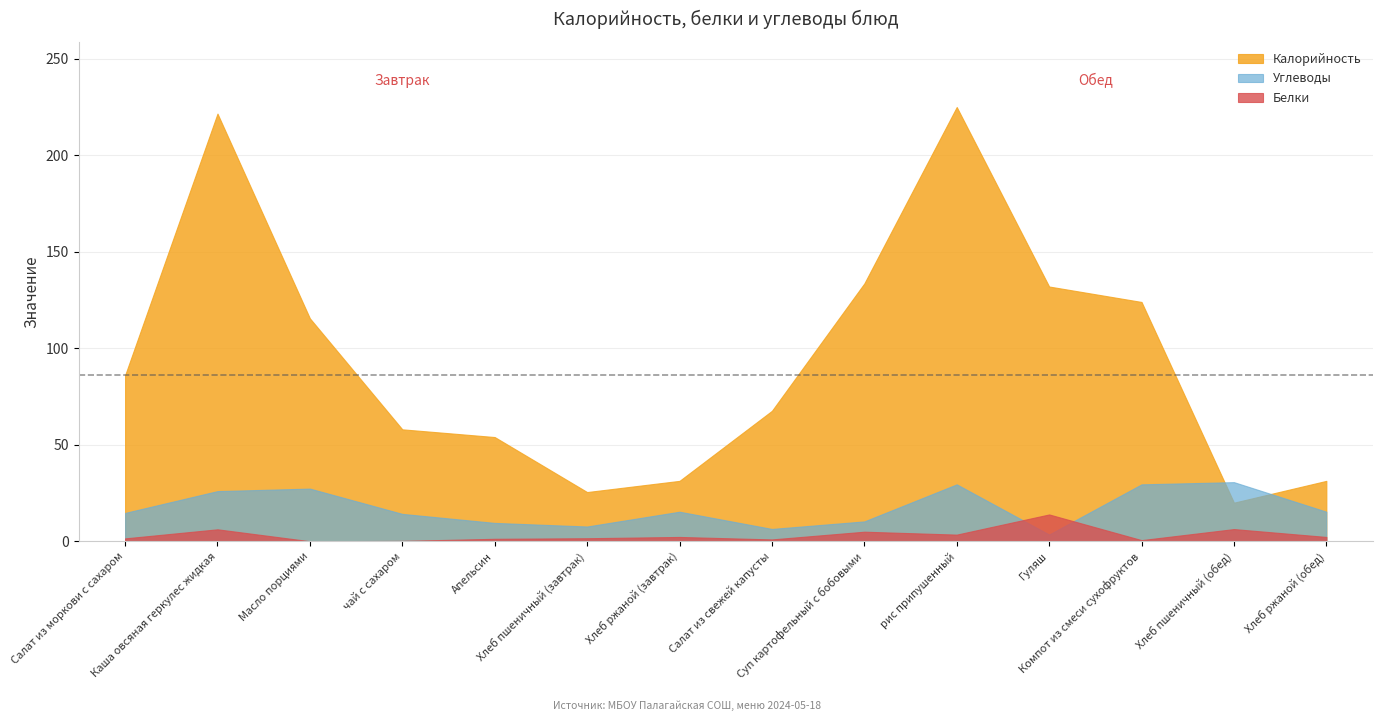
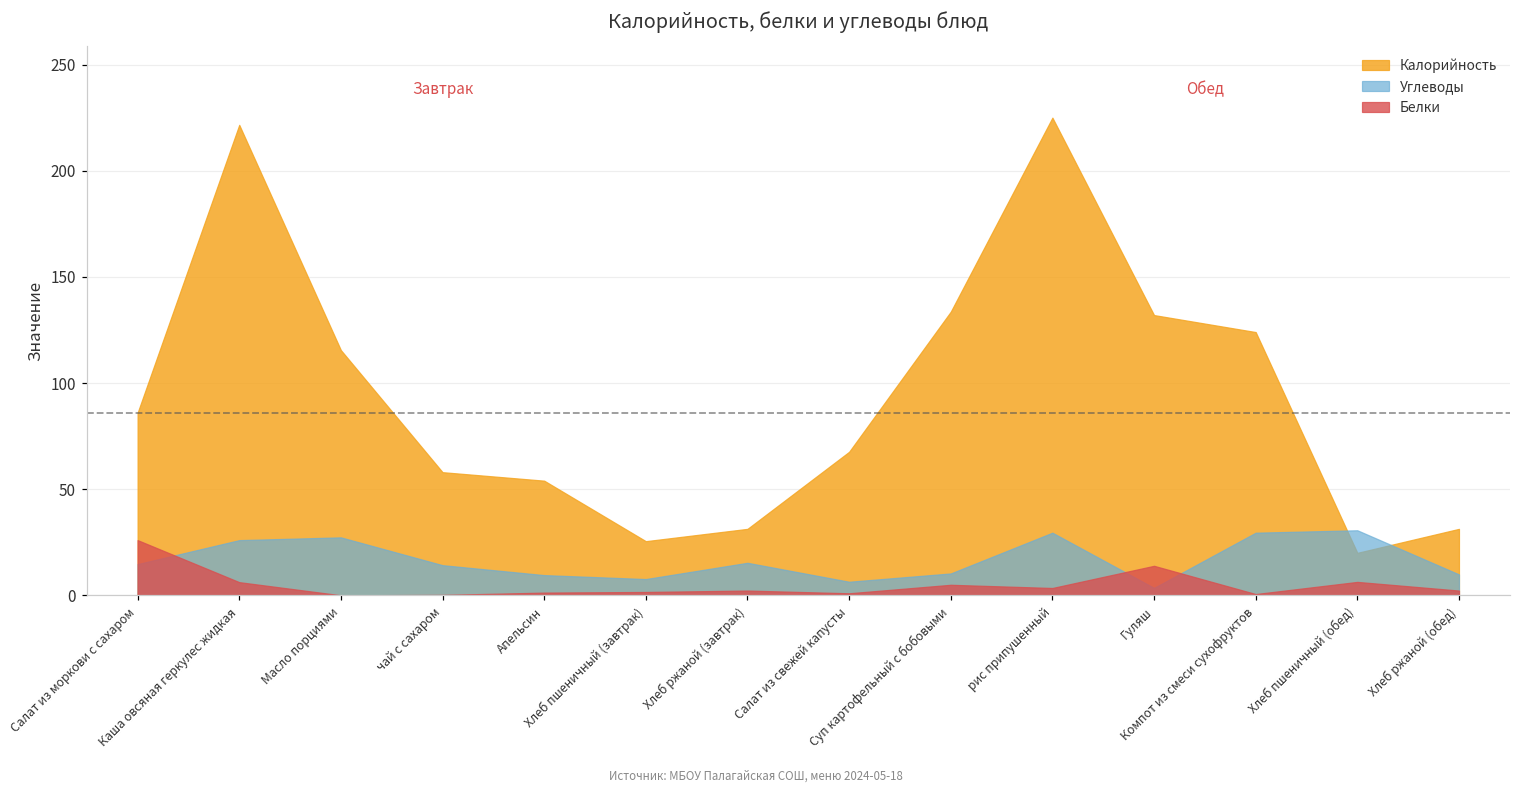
  {
    "Калорийность": {
      "Салат из моркови с сахаром": 86,
      "Каша овсяная геркулес жидкая": 222,
      "Масло порциями": 116,
      "чай с сахаром": 58,
      "Апельсин": 54,
      "Хлеб пшеничный (завтрак)": 26,
      "Хлеб ржаной (завтрак)": 31,
      "Салат из свежей капусты": 68,
      "Суп картофельный с бобовыми": 134,
      "рис припушенный": 225,
      "Гуляш": 132,
      "Компот из смеси сухофруктов": 124,
      "Хлеб пшеничный (обед)": 20,
      "Хлеб ржаной (обед)": 31
    },
    "Углеводы": {
      "Салат из моркови с сахаром": 15,
      "Каша овсяная геркулес жидкая": 26,
      "Масло порциями": 27,
      "чай с сахаром": 14,
      "Апельсин": 10,
      "Хлеб пшеничный (завтрак)": 8,
      "Хлеб ржаной (завтрак)": 15,
      "Салат из свежей капусты": 6,
      "Суп картофельный с бобовыми": 10,
      "рис припушенный": 30,
      "Гуляш": 4,
      "Компот из смеси сухофруктов": 30,
      "Хлеб пшеничный (обед)": 31,
-     "Хлеб ржаной (обед)": 15
+     "Хлеб ржаной (обед)": 10
    },
    "Белки": {
-     "Салат из моркови с сахаром": 2,
+     "Салат из моркови с сахаром": 26,
      "Каша овсяная геркулес жидкая": 6,
      "Хлеб пшеничный (завтрак)": 2,
      "Хлеб ржаной (завтрак)": 2,
      "Суп картофельный с бобовыми": 5,
      "рис припушенный": 3,
      "Гуляш": 14,
      "Хлеб пшеничный (обед)": 6,
      "Хлеб ржаной (обед)": 2
    }
  }
